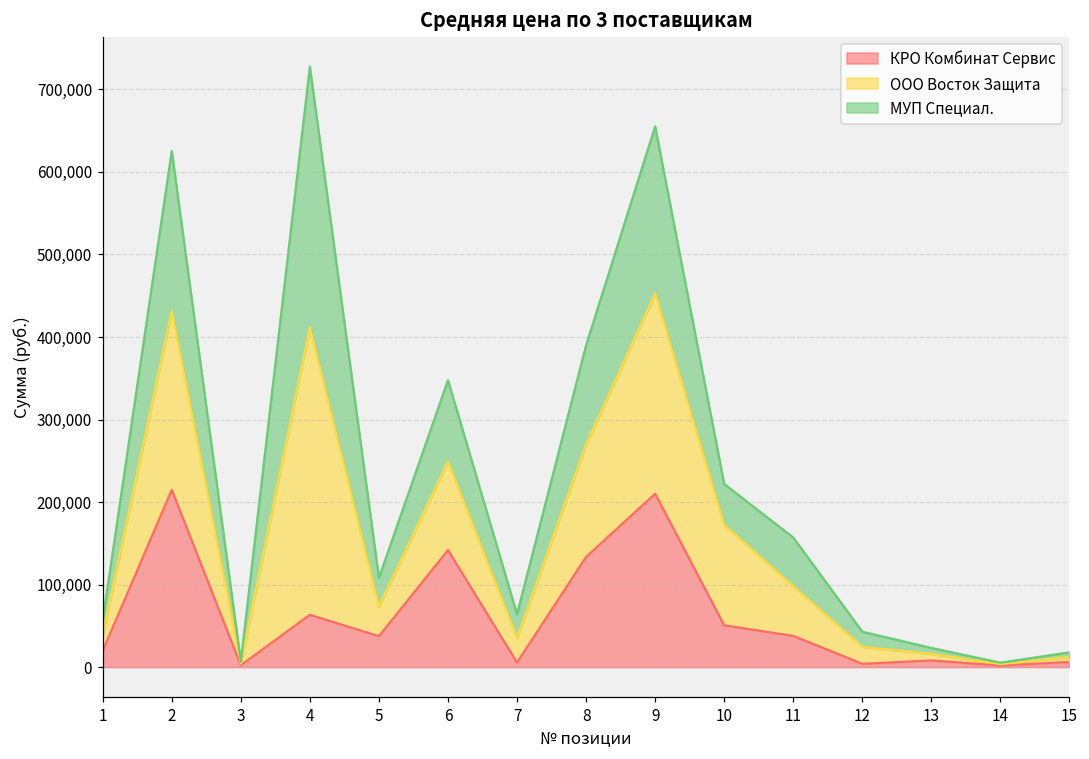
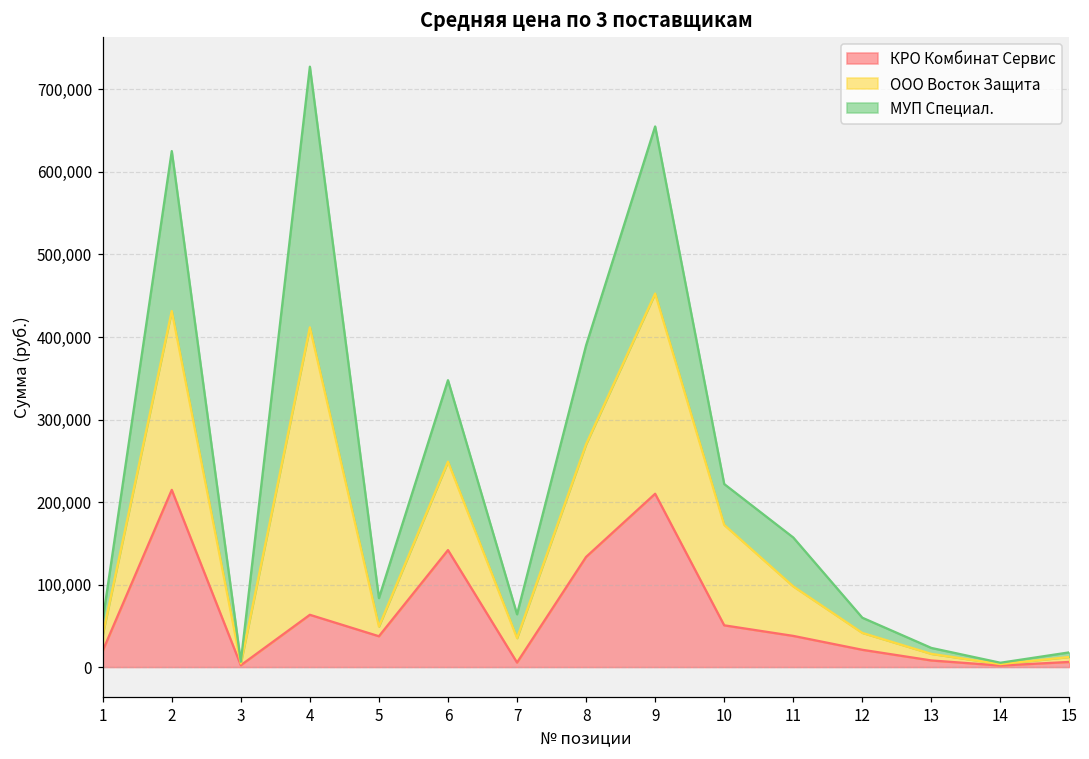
  {
    "КРО Комбинат Сервис": {
      "1": "20,000",
      "2": "210,000",
      "4": "60,000",
      "5": "40,000",
      "6": "140,000",
      "7": "10,000",
      "8": "130,000",
      "9": "210,000",
      "10": "50,000",
      "11": "40,000",
-     "12": "0",
+     "12": "20,000",
      "13": "10,000",
      "15": "10,000"
    },
    "ООО Восток Защита": {
      "1": "20,000",
      "2": "220,000",
      "4": "350,000",
-     "5": "40,000",
+     "5": "10,000",
      "6": "110,000",
      "7": "30,000",
      "8": "140,000",
      "9": "240,000",
      "10": "120,000",
      "11": "60,000",
      "12": "20,000",
      "13": "10,000",
      "15": "10,000"
    },
    "МУП Специал.": {
      "1": "20,000",
      "2": "190,000",
      "4": "320,000",
      "5": "30,000",
      "6": "100,000",
      "7": "30,000",
      "8": "120,000",
      "9": "200,000",
      "10": "50,000",
      "11": "60,000",
      "12": "20,000",
      "13": "10,000",
      "15": "10,000"
    }
  }
